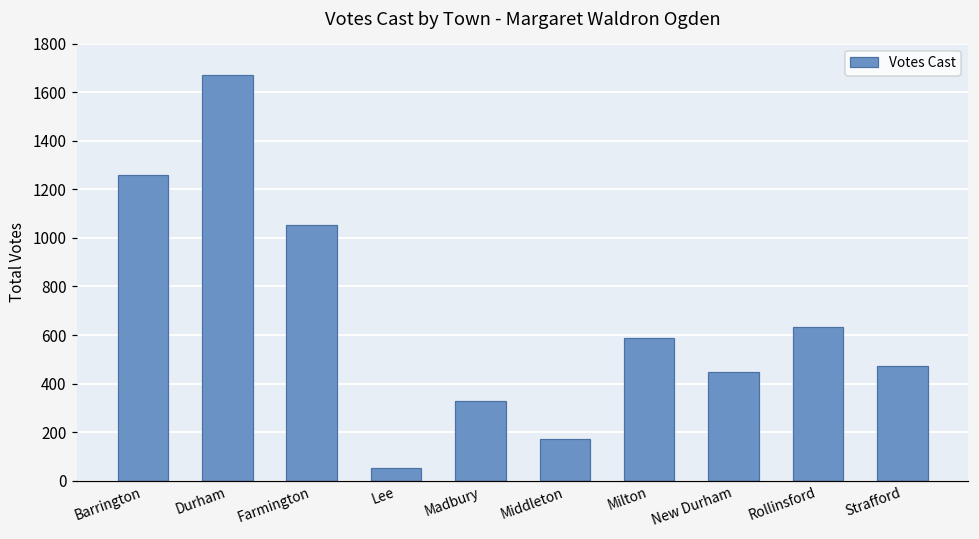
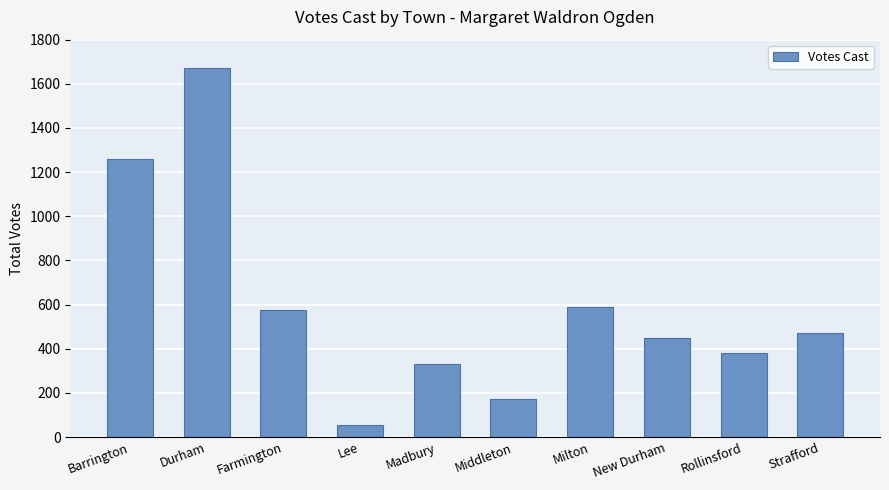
  {
    "Barrington": 1260,
    "Durham": 1670,
-   "Farmington": 1050,
+   "Farmington": 570,
    "Lee": 50,
    "Madbury": 330,
    "Middleton": 170,
    "Milton": 590,
    "New Durham": 450,
-   "Rollinsford": 630,
+   "Rollinsford": 380,
    "Strafford": 470
  }
